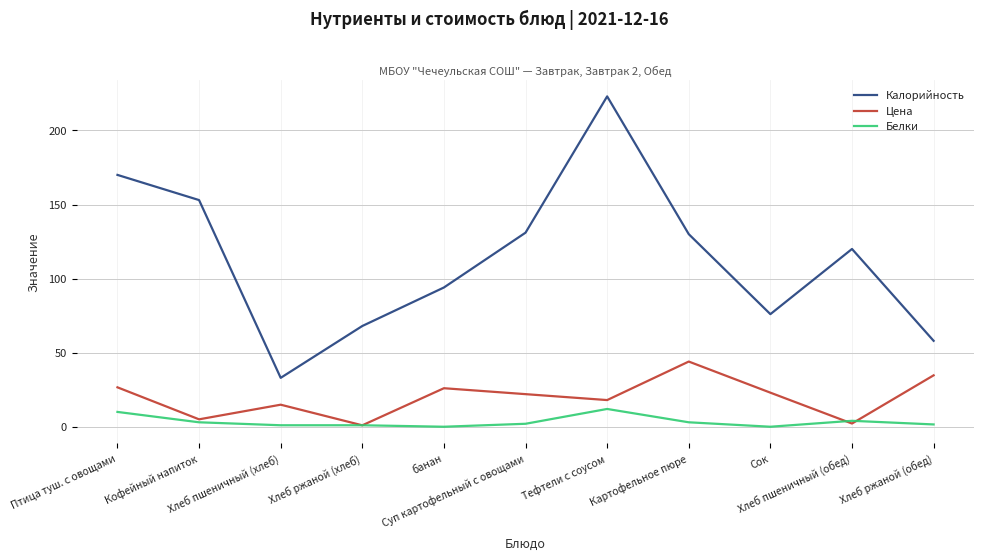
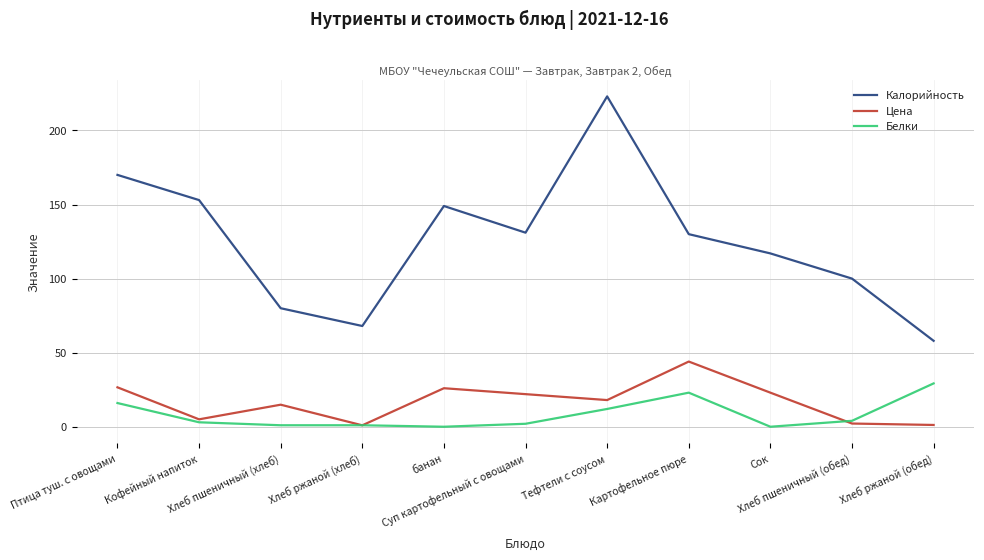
  {
    "Калорийность": {
      "Птица туш. с овощами": 170,
      "Кофейный напиток": 153,
-     "Хлеб пшеничный (хлеб)": 33,
+     "Хлеб пшеничный (хлеб)": 80,
      "Хлеб ржаной (хлеб)": 68,
-     "банан": 94,
+     "банан": 149,
      "Суп картофельный с овощами": 131,
      "Тефтели с соусом": 223,
      "Картофельное пюре": 130,
-     "Сок": 76,
-     "Хлеб пшеничный (обед)": 120,
+     "Сок": 117,
+     "Хлеб пшеничный (обед)": 100,
      "Хлеб ржаной (обед)": 58
    },
    "Цена": {
      "Птица туш. с овощами": 27,
      "Кофейный напиток": 5,
      "Хлеб пшеничный (хлеб)": 15,
      "банан": 26,
      "Суп картофельный с овощами": 22,
      "Тефтели с соусом": 18,
      "Картофельное пюре": 44,
      "Сок": 23,
      "Хлеб пшеничный (обед)": 2,
-     "Хлеб ржаной (обед)": 35
+     "Хлеб ржаной (обед)": 1
    },
    "Белки": {
-     "Птица туш. с овощами": 10,
+     "Птица туш. с овощами": 16,
      "Кофейный напиток": 3,
      "Хлеб пшеничный (хлеб)": 1,
      "банан": 0,
      "Суп картофельный с овощами": 2,
      "Тефтели с соусом": 12,
-     "Картофельное пюре": 3,
+     "Картофельное пюре": 23,
      "Сок": 0,
      "Хлеб пшеничный (обед)": 4,
-     "Хлеб ржаной (обед)": 2
+     "Хлеб ржаной (обед)": 29
    }
  }
